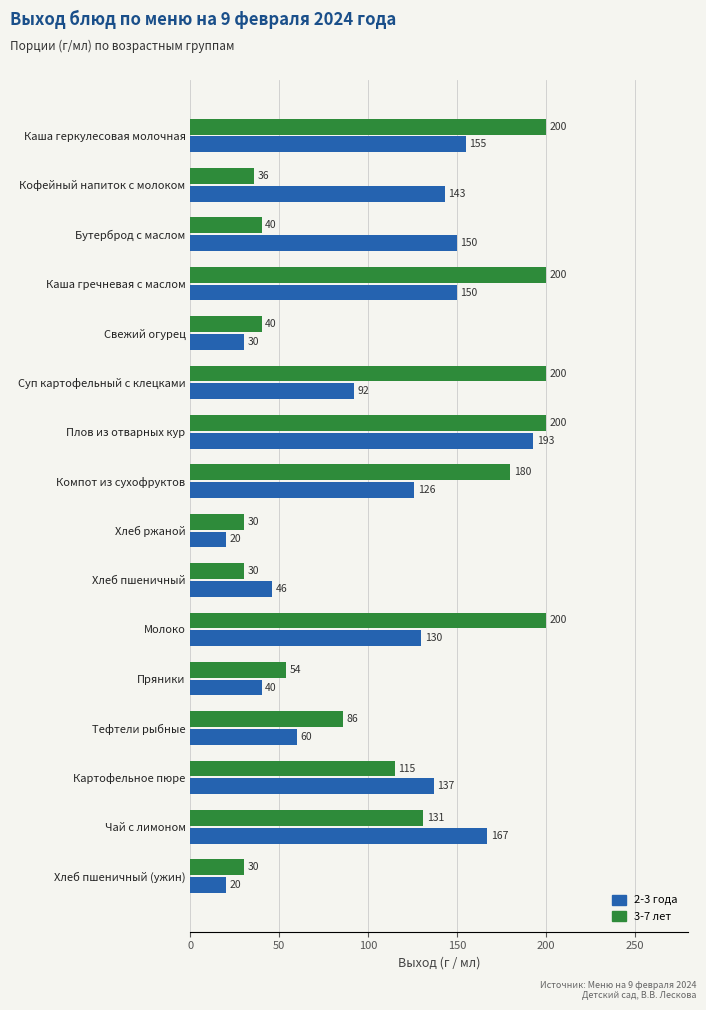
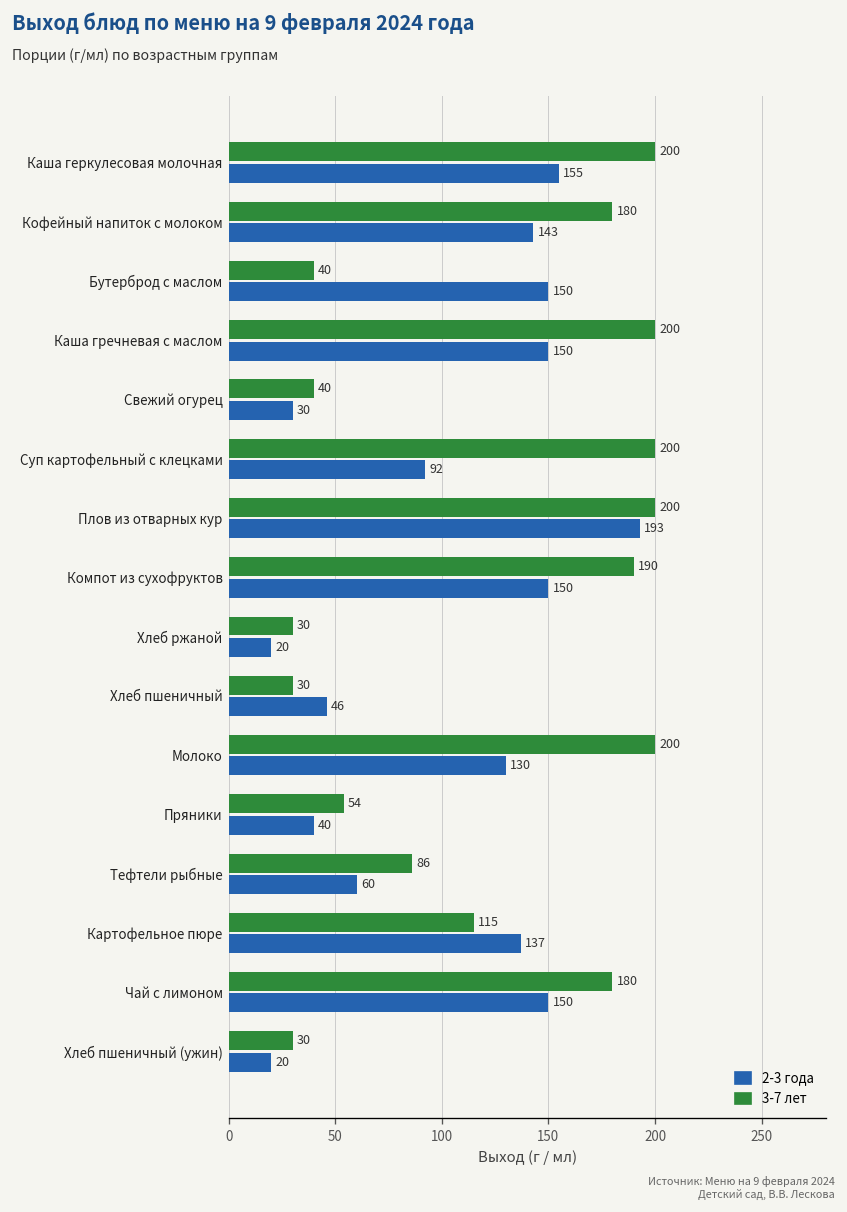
  {
    "2-3 года": {
      "Каша геркулесовая молочная": 155,
      "Кофейный напиток с молоком": 143,
      "Бутерброд с маслом": 150,
      "Каша гречневая с маслом": 150,
      "Свежий огурец": 30,
      "Суп картофельный с клецками": 92,
      "Плов из отварных кур": 193,
-     "Компот из сухофруктов": 126,
+     "Компот из сухофруктов": 150,
      "Хлеб ржаной": 20,
      "Хлеб пшеничный": 46,
      "Молоко": 130,
      "Пряники": 40,
      "Тефтели рыбные": 60,
      "Картофельное пюре": 137,
-     "Чай с лимоном": 167,
+     "Чай с лимоном": 150,
      "Хлеб пшеничный (ужин)": 20
    },
    "3-7 лет": {
      "Каша геркулесовая молочная": 200,
-     "Кофейный напиток с молоком": 36,
+     "Кофейный напиток с молоком": 180,
      "Бутерброд с маслом": 40,
      "Каша гречневая с маслом": 200,
      "Свежий огурец": 40,
      "Суп картофельный с клецками": 200,
      "Плов из отварных кур": 200,
-     "Компот из сухофруктов": 180,
+     "Компот из сухофруктов": 190,
      "Хлеб ржаной": 30,
      "Хлеб пшеничный": 30,
      "Молоко": 200,
      "Пряники": 54,
      "Тефтели рыбные": 86,
      "Картофельное пюре": 115,
-     "Чай с лимоном": 131,
+     "Чай с лимоном": 180,
      "Хлеб пшеничный (ужин)": 30
    }
  }
